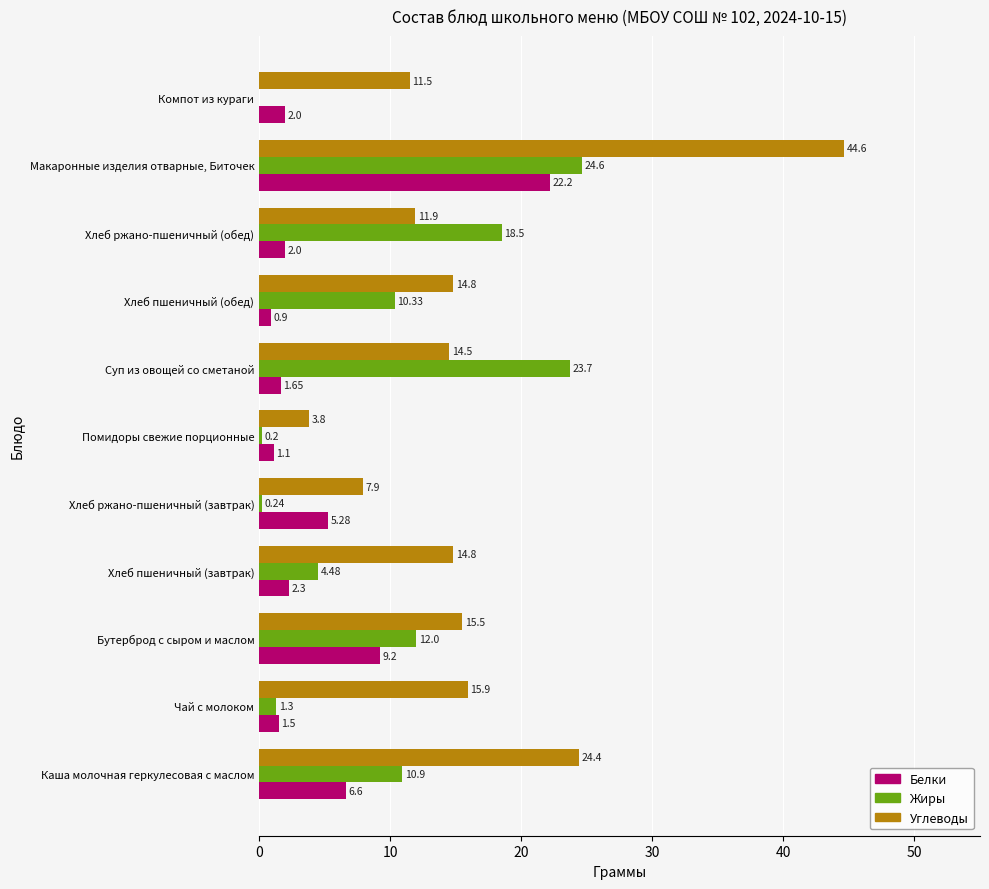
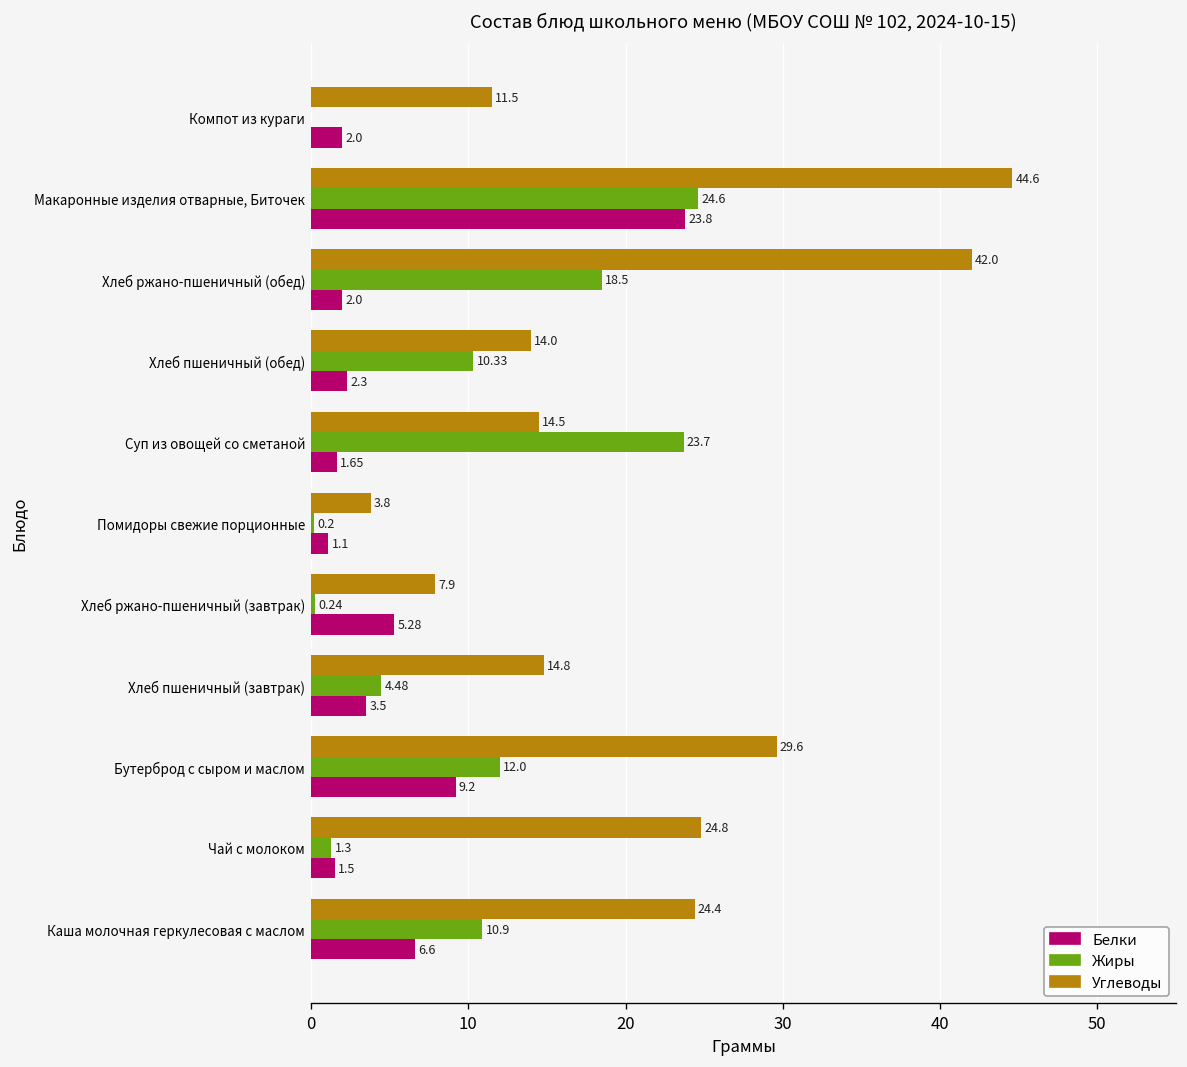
  {
    "Белки": {
      "Компот из кураги": 2.0,
-     "Макаронные изделия отварные, Биточек": 22.2,
+     "Макаронные изделия отварные, Биточек": 23.8,
      "Хлеб ржано-пшеничный (обед)": 2.0,
-     "Хлеб пшеничный (обед)": 0.9,
+     "Хлеб пшеничный (обед)": 2.3,
      "Суп из овощей со сметаной": 1.65,
      "Помидоры свежие порционные": 1.1,
      "Хлеб ржано-пшеничный (завтрак)": 5.28,
-     "Хлеб пшеничный (завтрак)": 2.3,
+     "Хлеб пшеничный (завтрак)": 3.5,
      "Бутерброд с сыром и маслом": 9.2,
      "Чай с молоком": 1.5,
      "Каша молочная геркулесовая с маслом": 6.6
    },
    "Жиры": {
      "Макаронные изделия отварные, Биточек": 24.6,
      "Хлеб ржано-пшеничный (обед)": 18.5,
      "Хлеб пшеничный (обед)": 10.33,
      "Суп из овощей со сметаной": 23.7,
      "Помидоры свежие порционные": 0.2,
      "Хлеб ржано-пшеничный (завтрак)": 0.24,
      "Хлеб пшеничный (завтрак)": 4.48,
      "Бутерброд с сыром и маслом": 12.0,
      "Чай с молоком": 1.3,
      "Каша молочная геркулесовая с маслом": 10.9
    },
    "Углеводы": {
      "Компот из кураги": 11.5,
      "Макаронные изделия отварные, Биточек": 44.6,
-     "Хлеб ржано-пшеничный (обед)": 11.9,
-     "Хлеб пшеничный (обед)": 14.8,
+     "Хлеб ржано-пшеничный (обед)": 42.0,
+     "Хлеб пшеничный (обед)": 14.0,
      "Суп из овощей со сметаной": 14.5,
      "Помидоры свежие порционные": 3.8,
      "Хлеб ржано-пшеничный (завтрак)": 7.9,
      "Хлеб пшеничный (завтрак)": 14.8,
-     "Бутерброд с сыром и маслом": 15.5,
-     "Чай с молоком": 15.9,
+     "Бутерброд с сыром и маслом": 29.6,
+     "Чай с молоком": 24.8,
      "Каша молочная геркулесовая с маслом": 24.4
    }
  }
